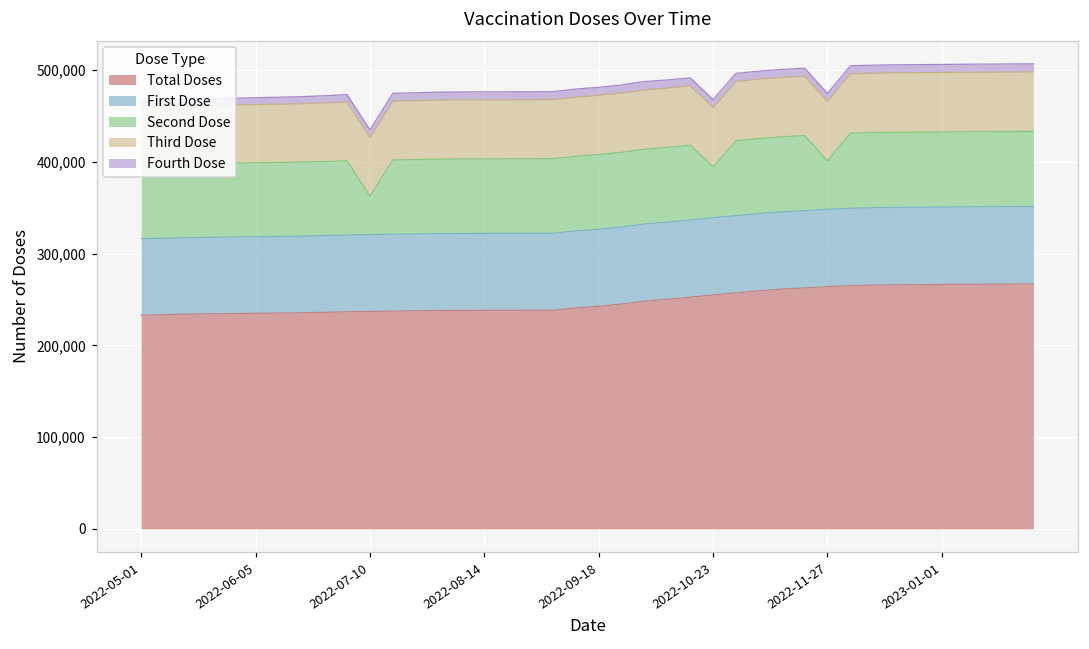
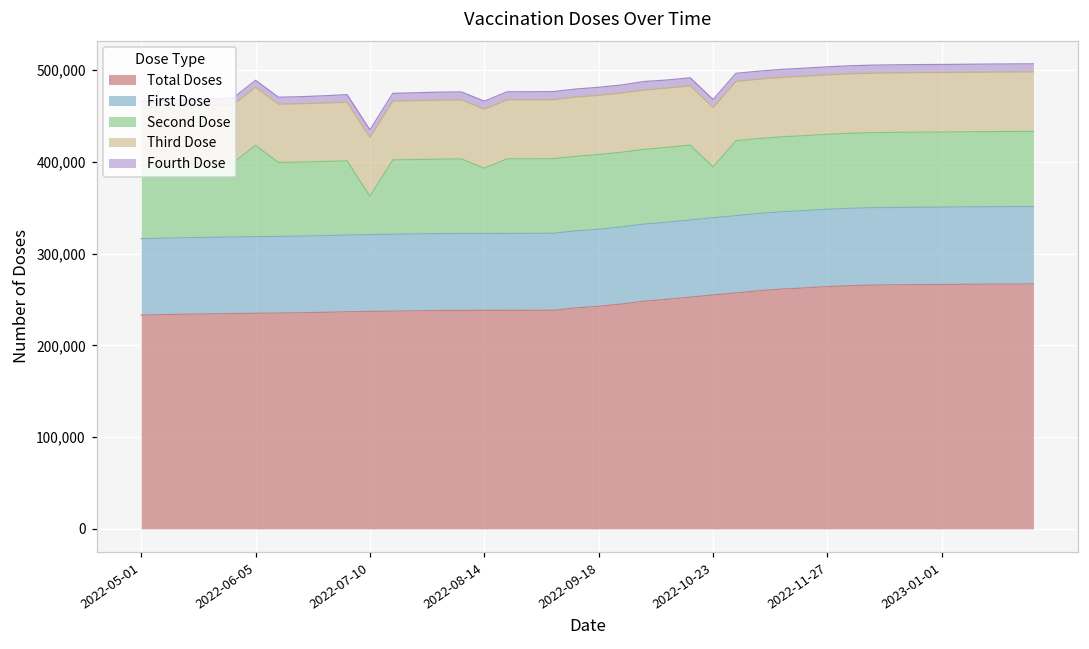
  {
    "Second Dose": {
-     "2022-06-05": "80,000",
+     "2022-06-05": "100,000",
      "2022-07-10": "40,000",
-     "2022-08-14": "80,000",
+     "2022-08-14": "70,000",
      "2022-09-18": "80,000",
      "2022-10-23": "60,000",
-     "2022-11-27": "50,000",
+     "2022-11-27": "80,000",
      "2023-01-01": "80,000"
    }
  }
